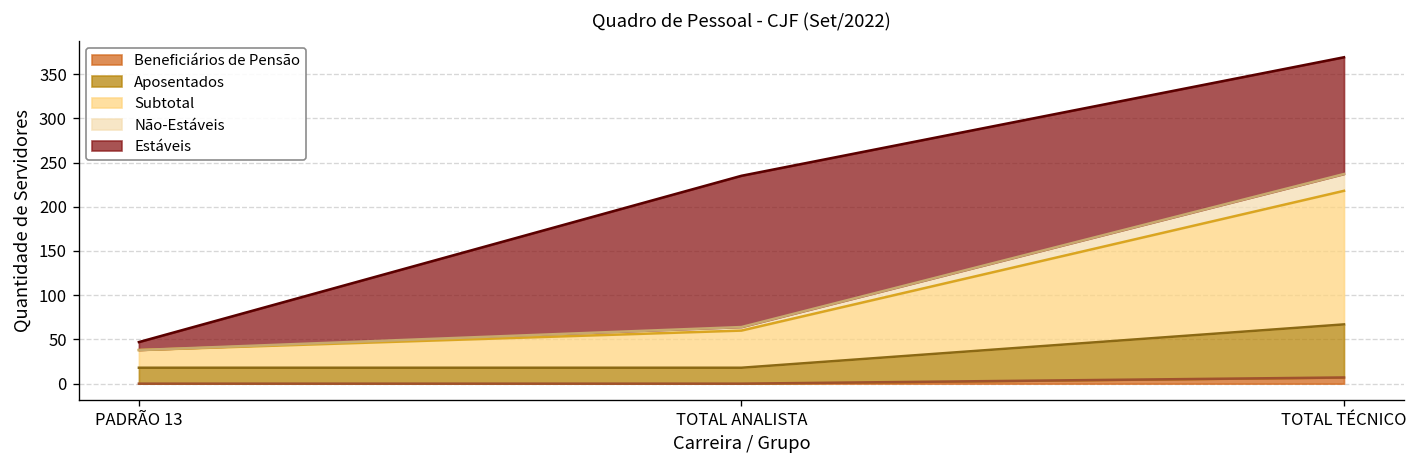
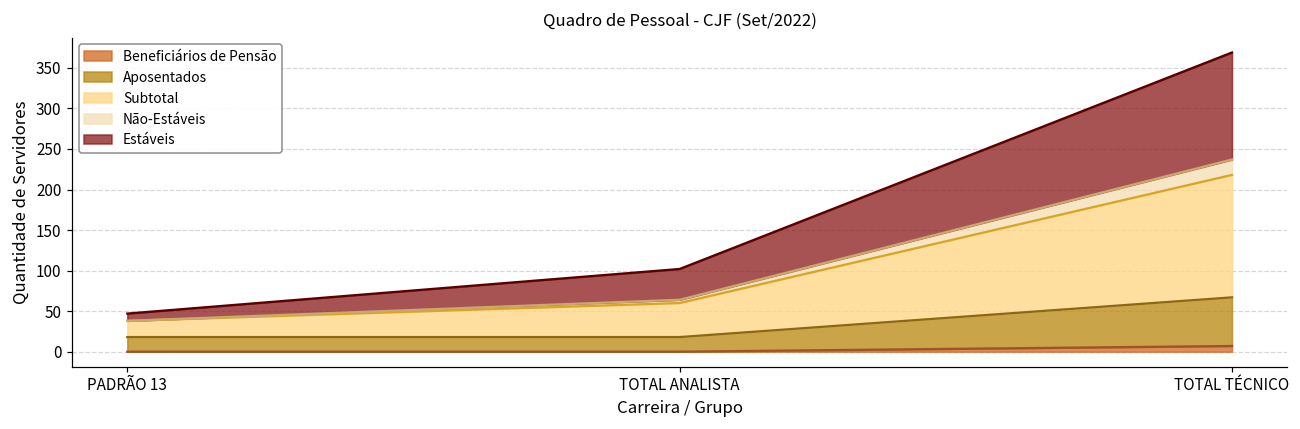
  {
    "Estáveis": {
      "PADRÃO 13": 10,
-     "TOTAL ANALISTA": 170,
+     "TOTAL ANALISTA": 40,
      "TOTAL TÉCNICO": 130
    }
  }
